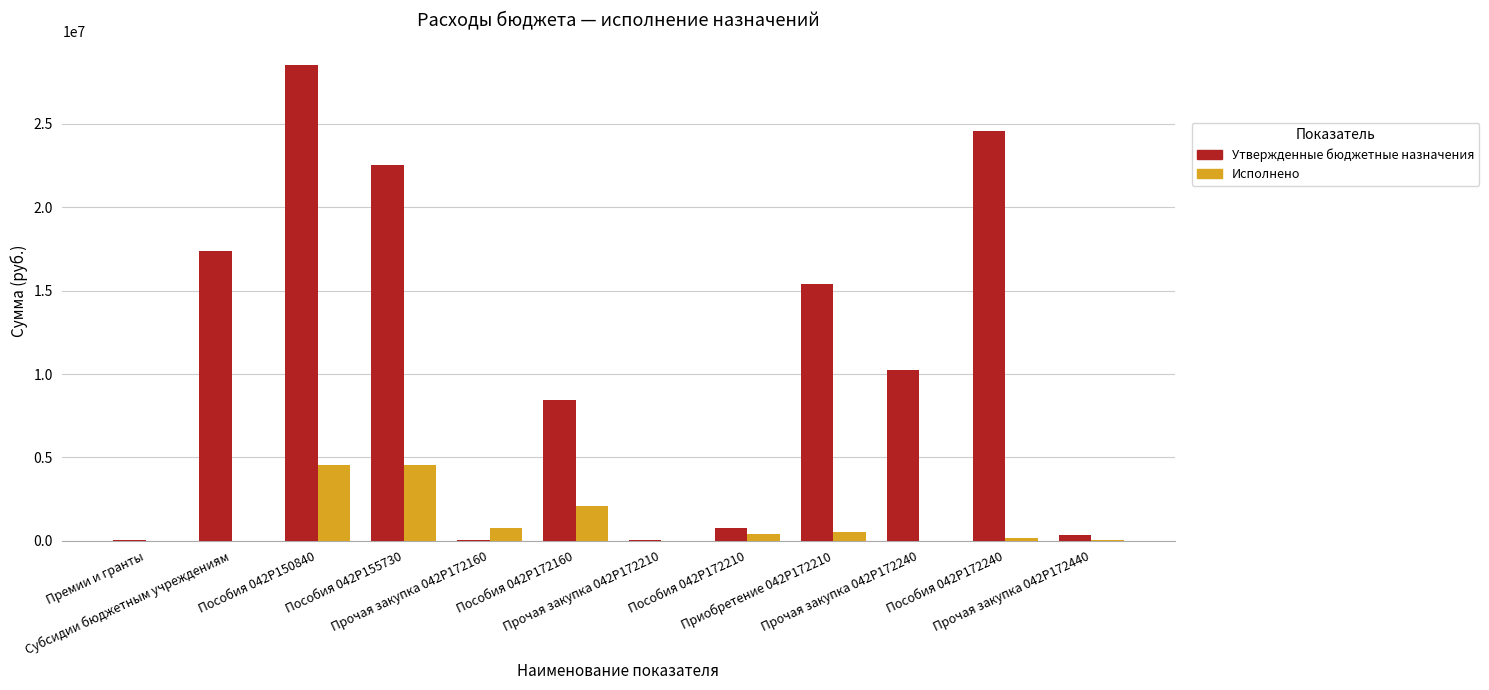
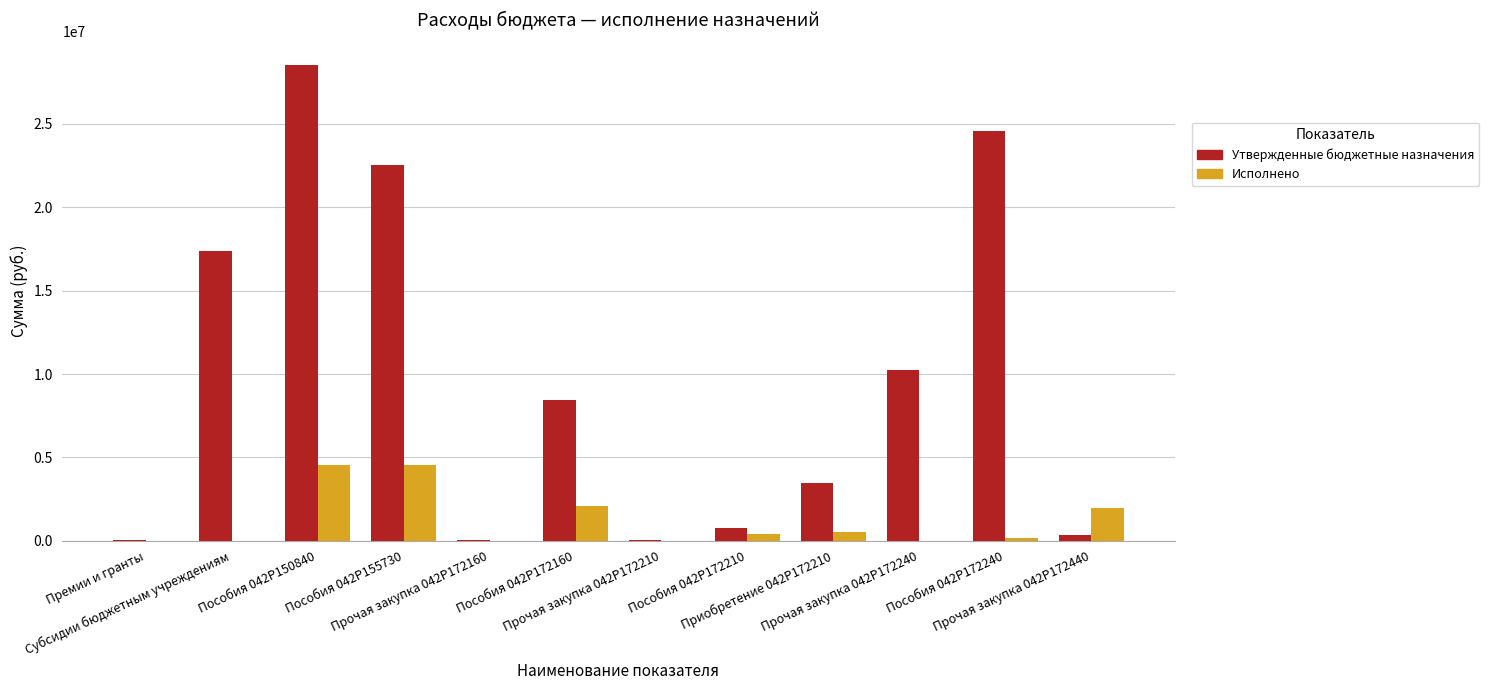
  {
    "Утвержденные бюджетные назначения": {
      "Субсидии бюджетным учреждениям": 17400000,
      "Пособия 042P150840": 28500000,
      "Пособия 042P155730": 22500000,
      "Пособия 042P172160": 8500000,
      "Пособия 042P172210": 800000,
-     "Приобретение 042P172210": 15400000,
+     "Приобретение 042P172210": 3500000,
      "Прочая закупка 042P172240": 10300000,
      "Пособия 042P172240": 24600000,
      "Прочая закупка 042P172440": 300000
    },
    "Исполнено": {
      "Премии и гранты": 0,
      "Субсидии бюджетным учреждениям": 0,
      "Пособия 042P150840": 4600000,
      "Пособия 042P155730": 4600000,
-     "Прочая закупка 042P172160": 700000,
+     "Прочая закупка 042P172160": 0,
      "Пособия 042P172160": 2100000,
      "Пособия 042P172210": 400000,
      "Приобретение 042P172210": 500000,
      "Пособия 042P172240": 200000,
-     "Прочая закупка 042P172440": 0
+     "Прочая закупка 042P172440": 2000000
    }
  }
